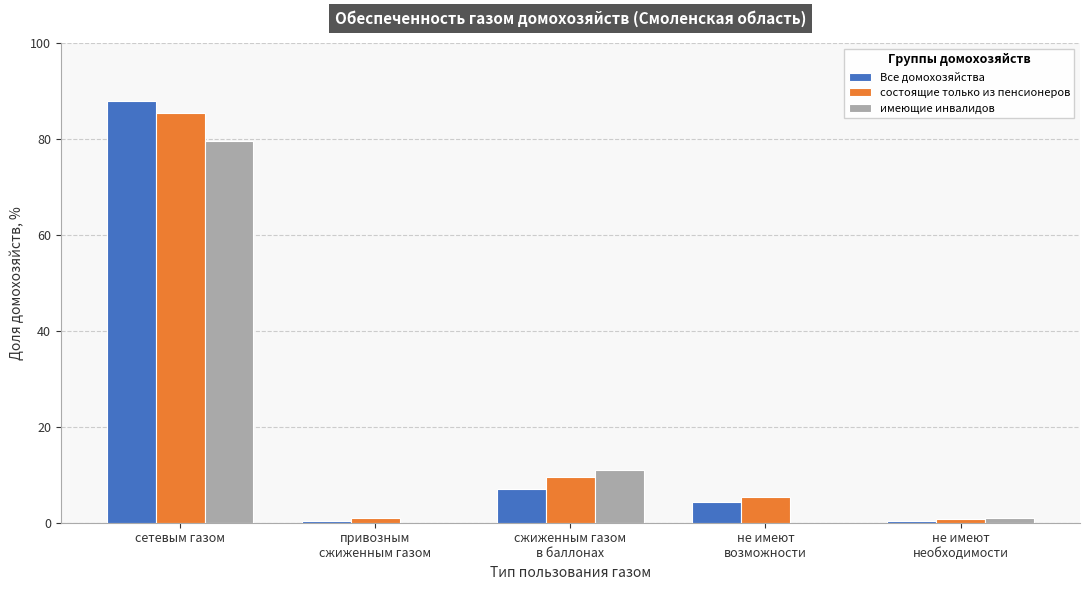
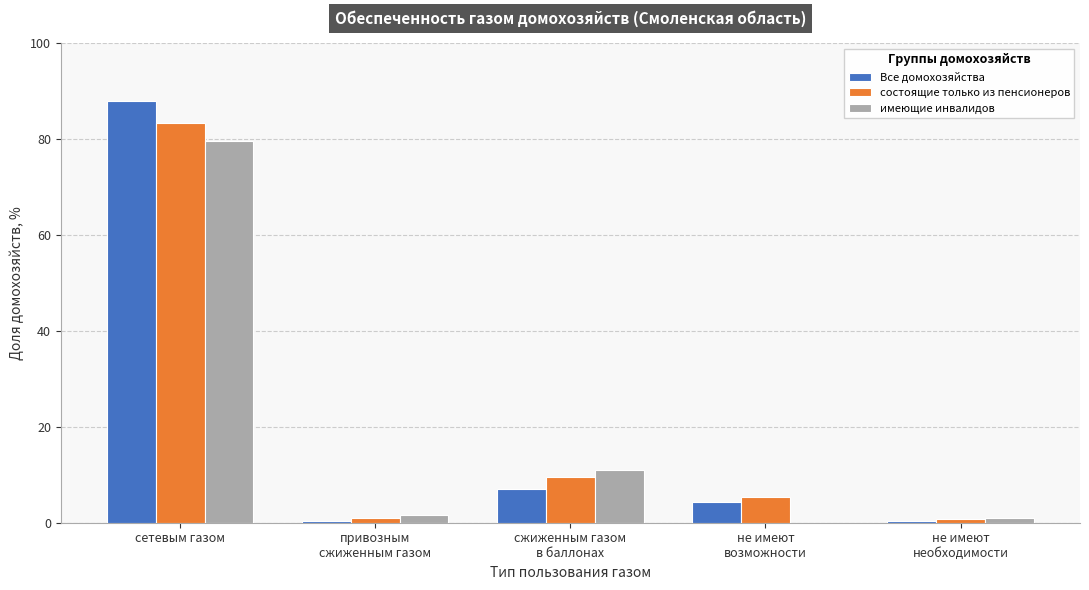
  {
    "Все домохозяйства": {
      "сетевым газом": 88,
      "сжиженным газом в баллонах": 7,
      "не имеют возможности": 4
    },
    "состоящие только из пенсионеров": {
-     "сетевым газом": 85,
+     "сетевым газом": 83,
      "привозным сжиженным газом": 1,
      "сжиженным газом в баллонах": 9,
      "не имеют возможности": 5,
      "не имеют необходимости": 1
    },
    "имеющие инвалидов": {
      "сетевым газом": 80,
-     "привозным сжиженным газом": 0,
+     "привозным сжиженным газом": 2,
      "сжиженным газом в баллонах": 11,
      "не имеют возможности": 0,
      "не имеют необходимости": 1
    }
  }
